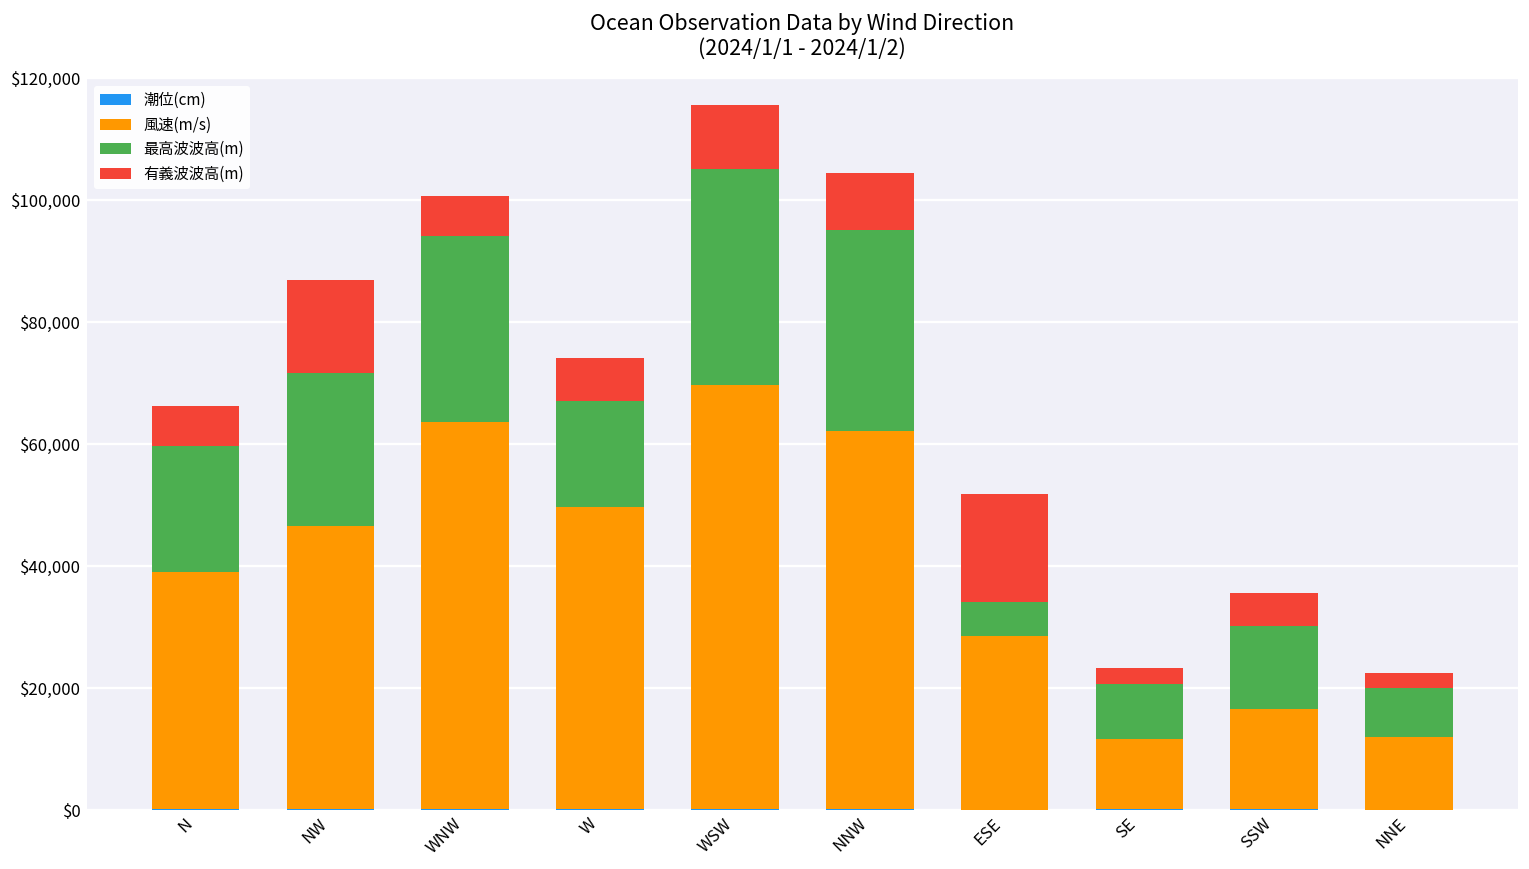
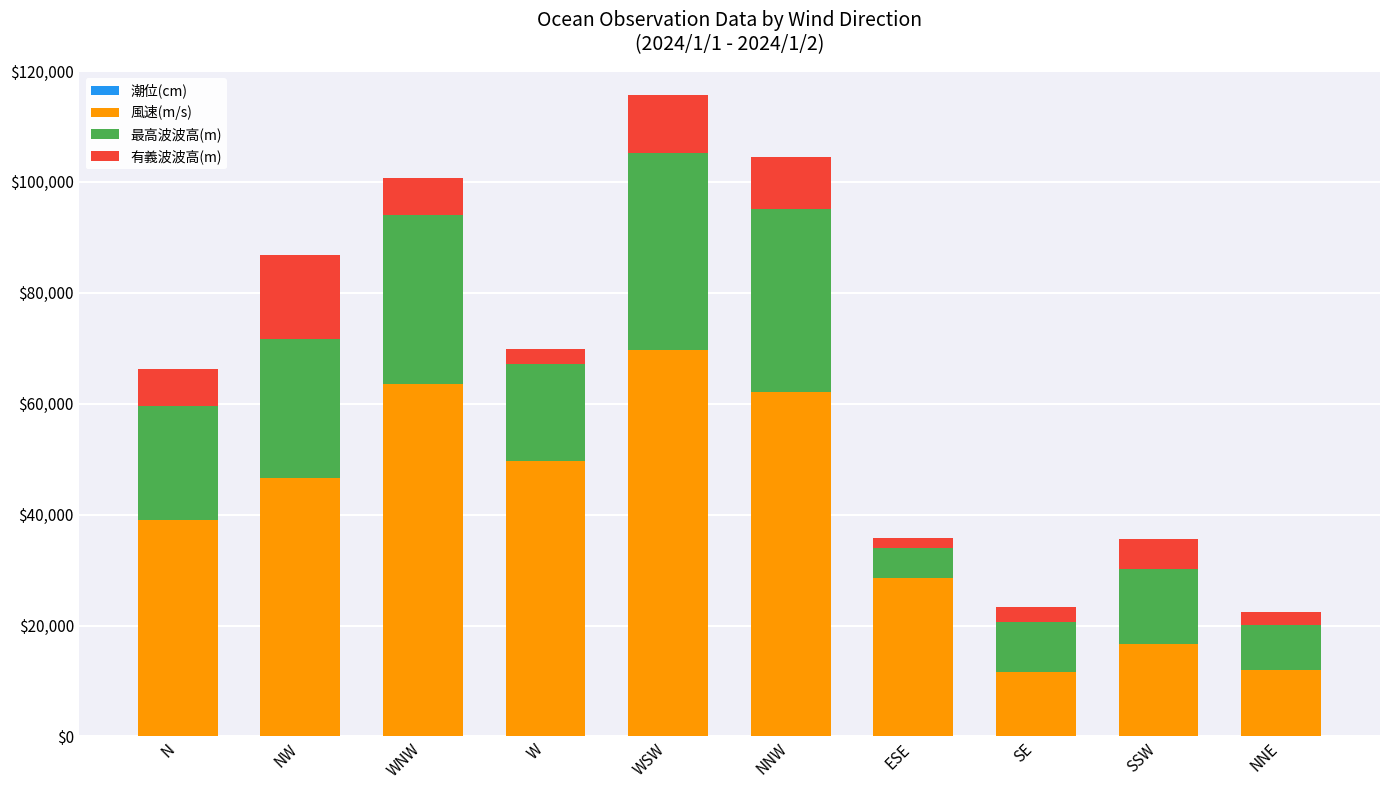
  {
    "風速(m/s)": {
      "N": "$39,000",
      "NW": "$47,000",
      "WNW": "$64,000",
      "W": "$50,000",
      "WSW": "$70,000",
      "NNW": "$62,000",
      "ESE": "$29,000",
      "SE": "$12,000",
      "SSW": "$17,000",
      "NNE": "$12,000"
    },
    "最高波波高(m)": {
      "N": "$21,000",
      "NW": "$25,000",
      "WNW": "$31,000",
      "W": "$18,000",
      "WSW": "$36,000",
      "NNW": "$33,000",
      "ESE": "$6,000",
      "SE": "$9,000",
      "SSW": "$14,000",
      "NNE": "$8,000"
    },
    "有義波波高(m)": {
      "N": "$7,000",
      "NW": "$15,000",
      "WNW": "$7,000",
-     "W": "$7,000",
+     "W": "$3,000",
      "WSW": "$11,000",
      "NNW": "$9,000",
-     "ESE": "$18,000",
+     "ESE": "$2,000",
      "SE": "$3,000",
      "SSW": "$5,000",
      "NNE": "$2,000"
    }
  }
